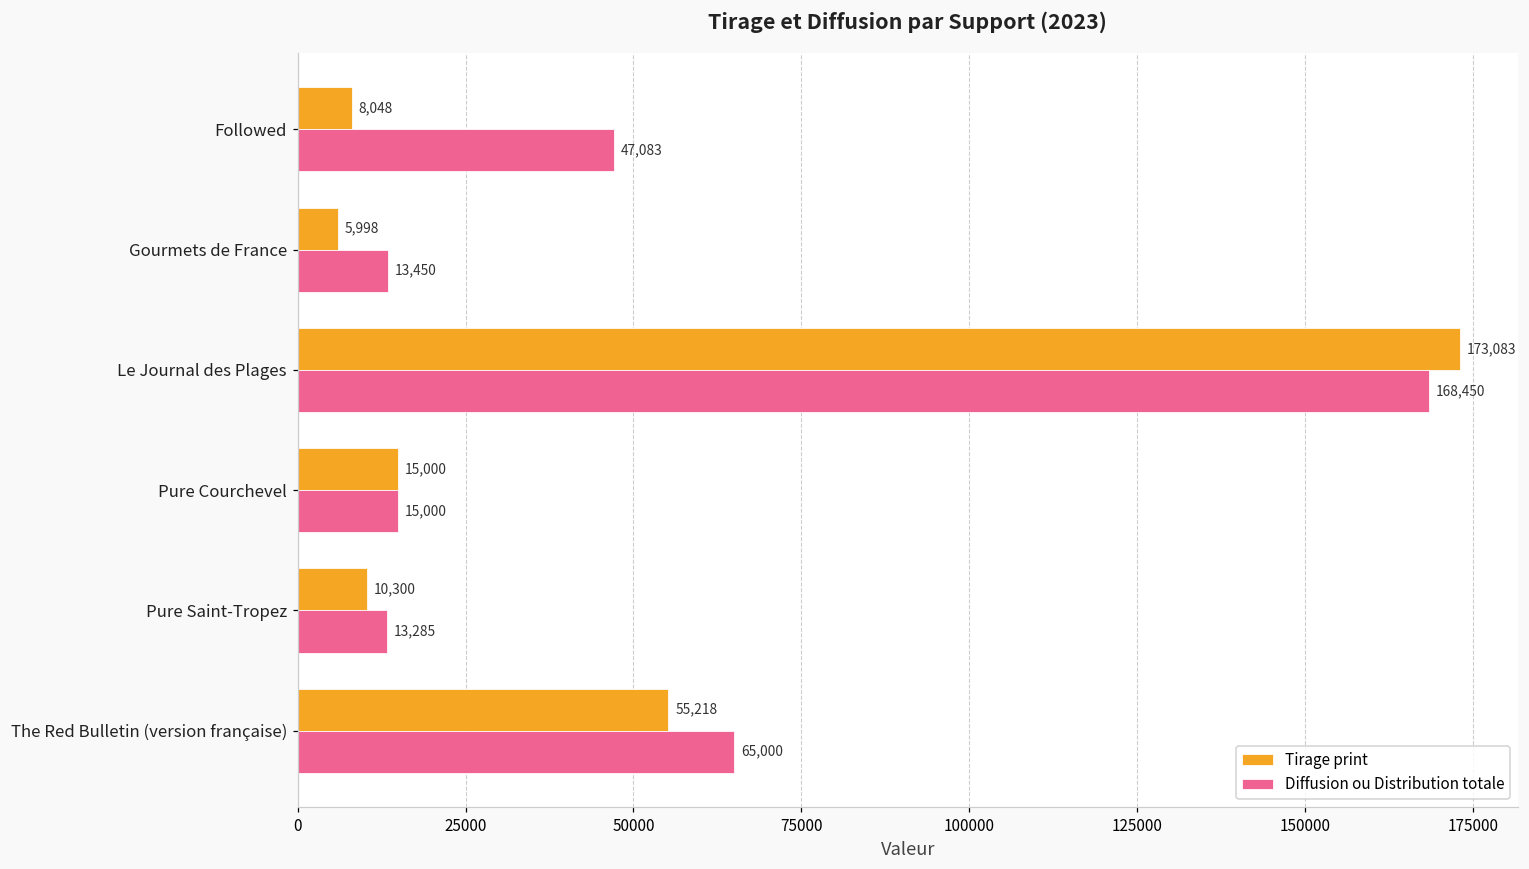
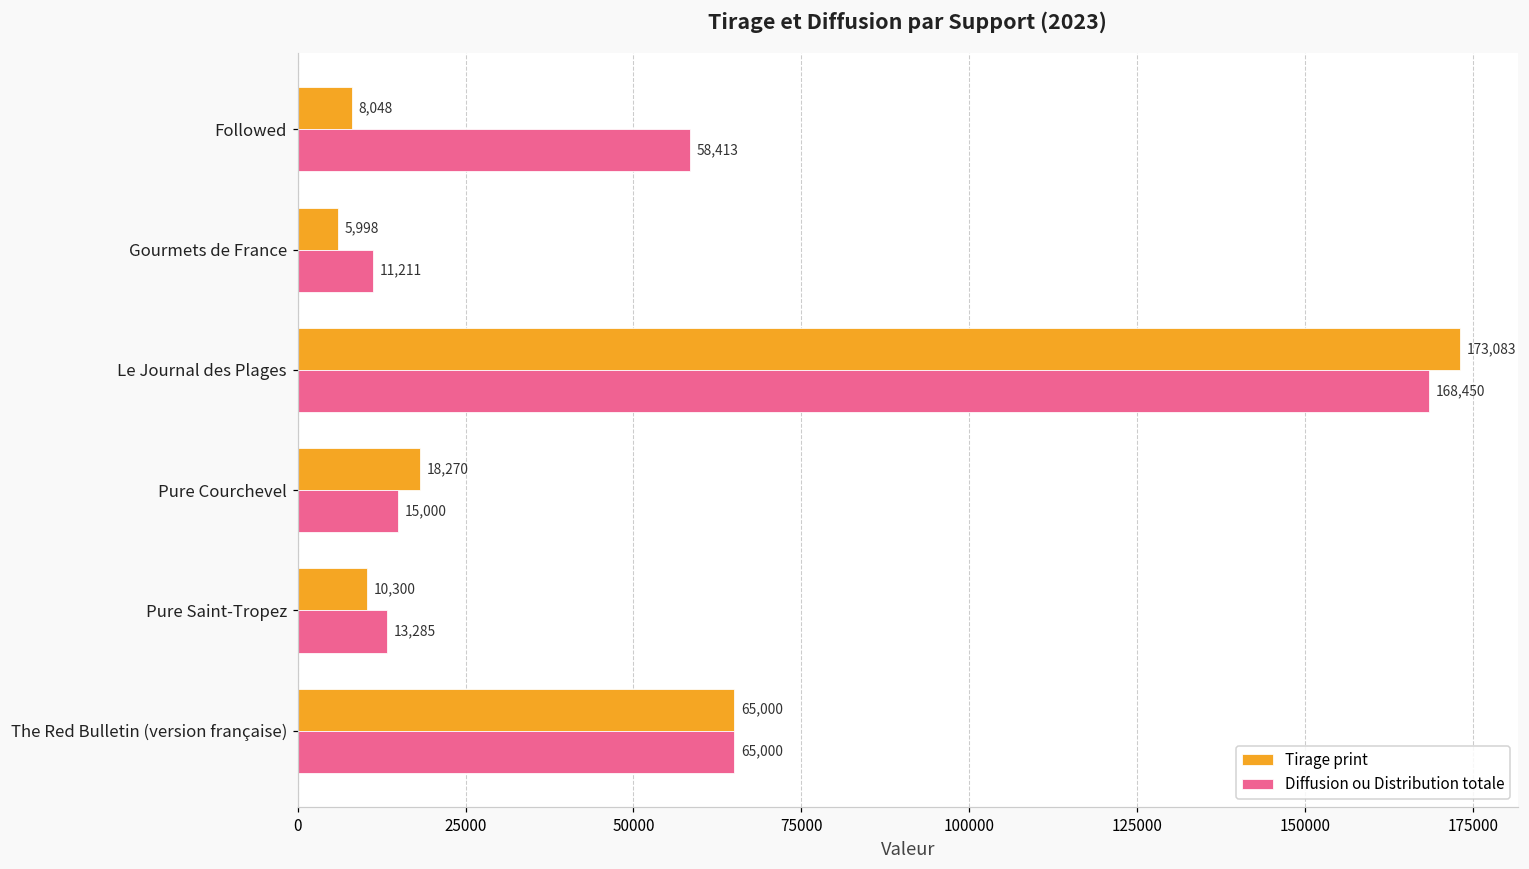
  {
    "Tirage print": {
      "Followed": "8,048",
      "Gourmets de France": "5,998",
      "Le Journal des Plages": "173,083",
-     "Pure Courchevel": "15,000",
+     "Pure Courchevel": "18,270",
      "Pure Saint-Tropez": "10,300",
-     "The Red Bulletin (version française)": "55,218"
+     "The Red Bulletin (version française)": "65,000"
    },
    "Diffusion ou Distribution totale": {
-     "Followed": "47,083",
-     "Gourmets de France": "13,450",
+     "Followed": "58,413",
+     "Gourmets de France": "11,211",
      "Le Journal des Plages": "168,450",
      "Pure Courchevel": "15,000",
      "Pure Saint-Tropez": "13,285",
      "The Red Bulletin (version française)": "65,000"
    }
  }
